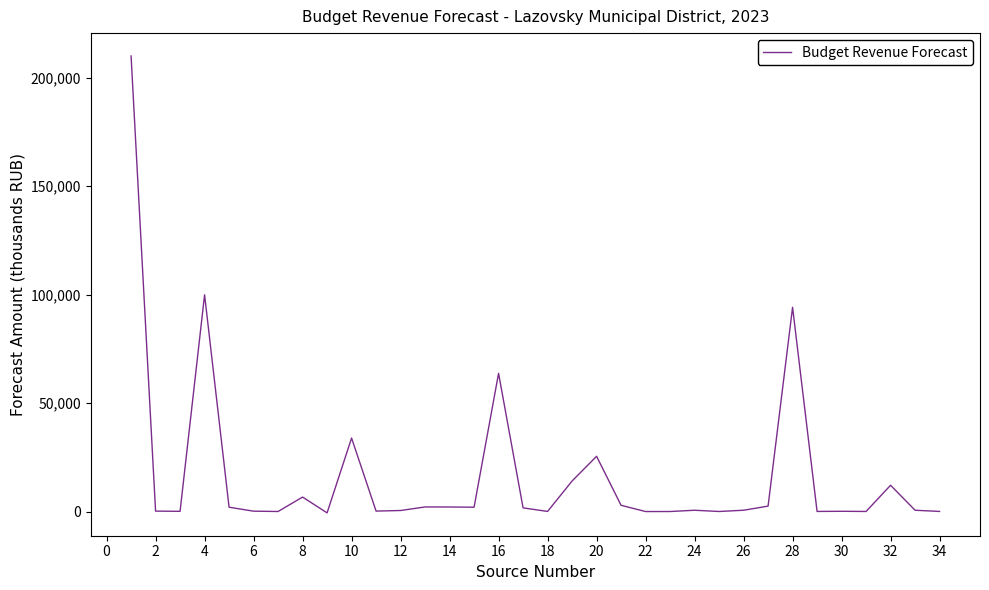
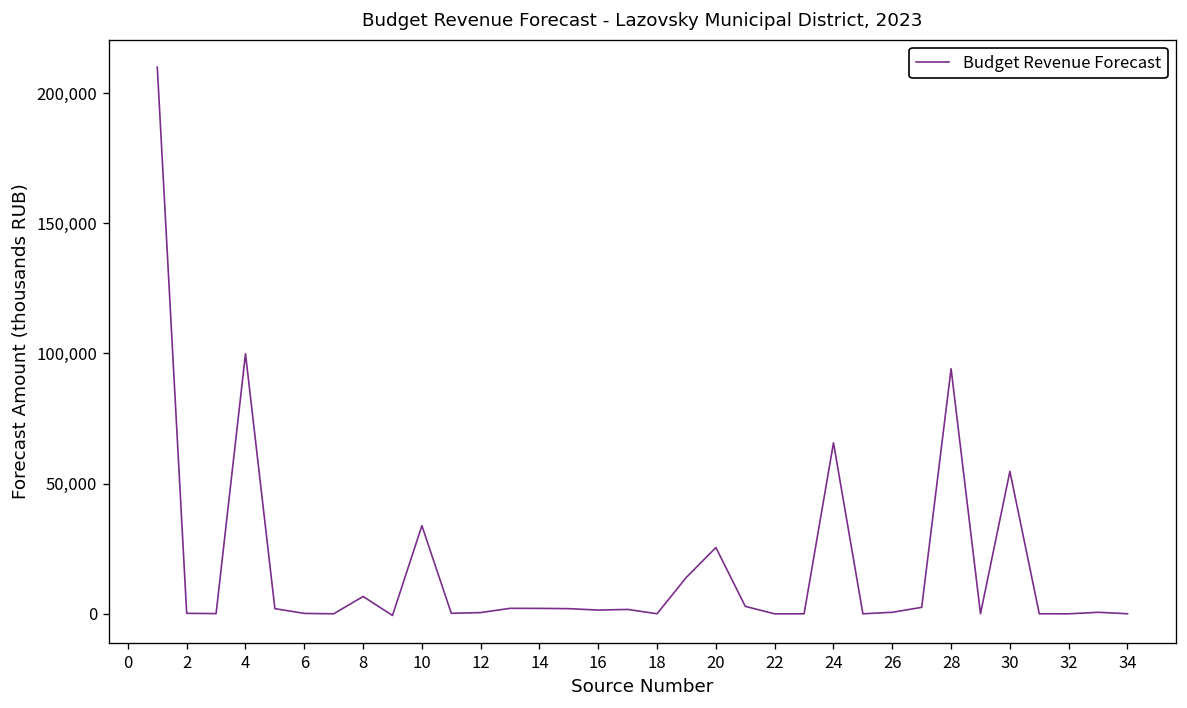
  {
    "2": "0",
    "4": "100,000",
    "6": "0",
    "8": "7,000",
    "10": "34,000",
    "12": "0",
    "14": "2,000",
-   "16": "64,000",
+   "16": "1,000",
    "18": "0",
    "20": "25,000",
    "22": "0",
-   "24": "1,000",
+   "24": "66,000",
    "26": "1,000",
    "28": "94,000",
-   "30": "0",
-   "32": "12,000",
+   "30": "55,000",
+   "32": "0",
    "34": "0"
  }
